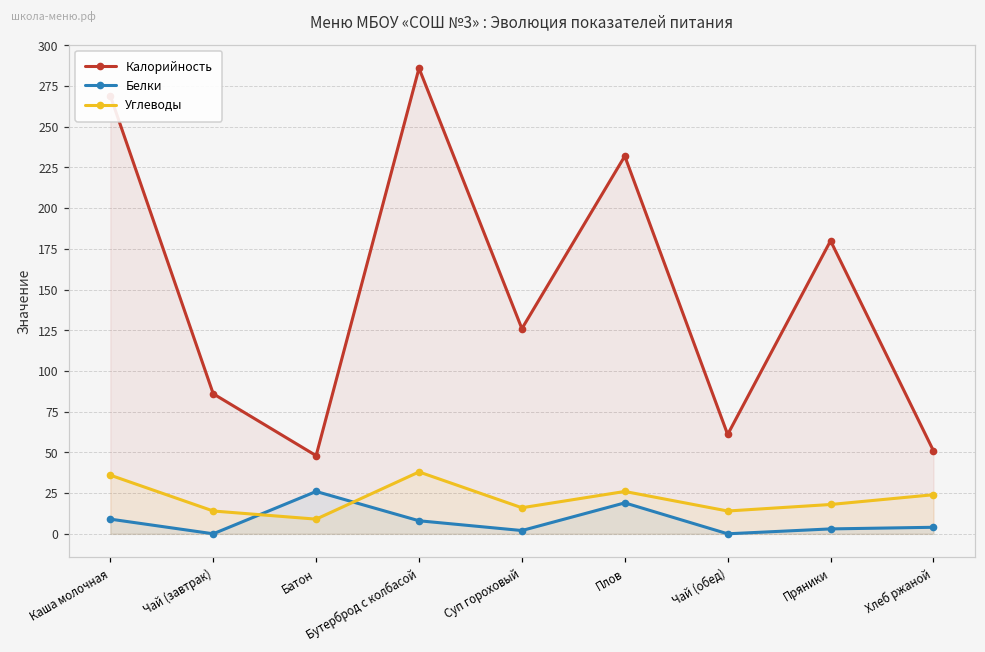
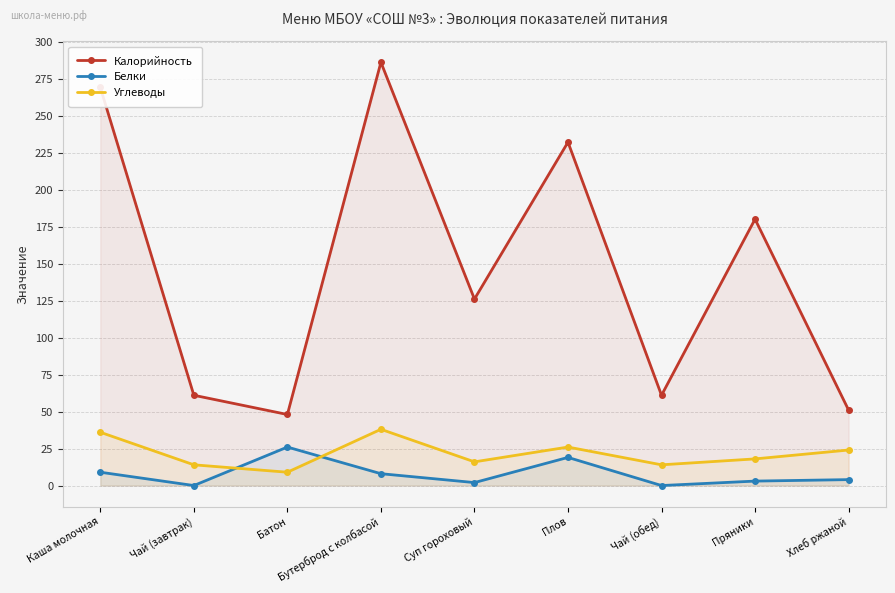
  {
    "Калорийность": {
-     "Чай (завтрак)": 86,
+     "Чай (завтрак)": 61,
      "Батон": 48,
      "Бутерброд с колбасой": 286,
      "Суп гороховый": 126,
      "Плов": 232,
      "Чай (обед)": 61,
      "Пряники": 180,
      "Хлеб ржаной": 51
    },
    "Белки": {
      "Каша молочная": 9,
      "Чай (завтрак)": 0,
      "Батон": 26,
      "Бутерброд с колбасой": 8,
      "Суп гороховый": 2,
      "Плов": 19,
      "Чай (обед)": 0,
      "Пряники": 3,
      "Хлеб ржаной": 4
    },
    "Углеводы": {
      "Каша молочная": 36,
      "Чай (завтрак)": 14,
      "Батон": 9,
      "Бутерброд с колбасой": 38,
      "Суп гороховый": 16,
      "Плов": 26,
      "Чай (обед)": 14,
      "Пряники": 18,
      "Хлеб ржаной": 24
    }
  }
